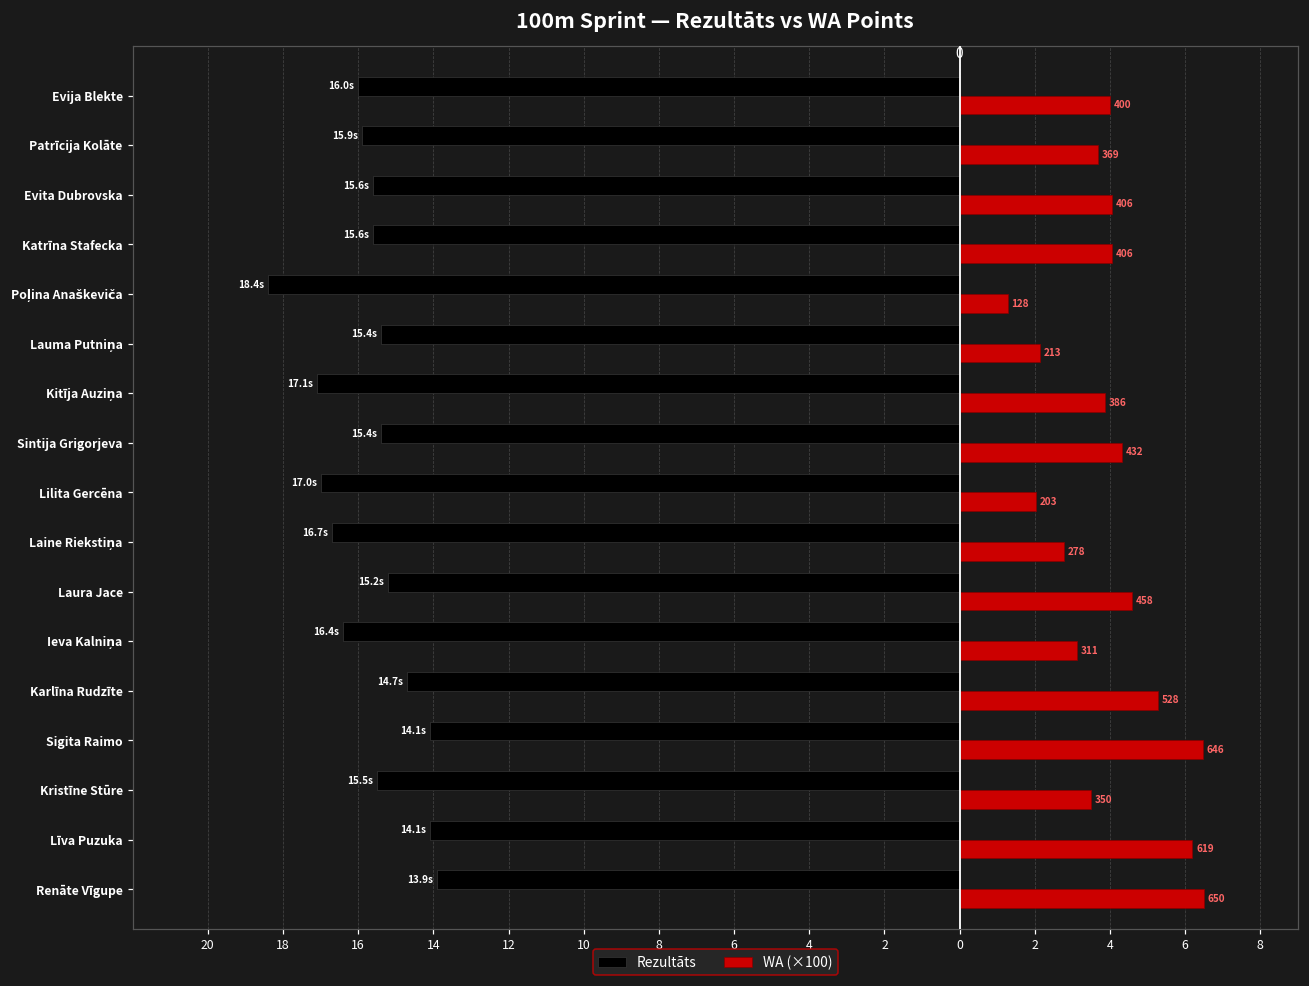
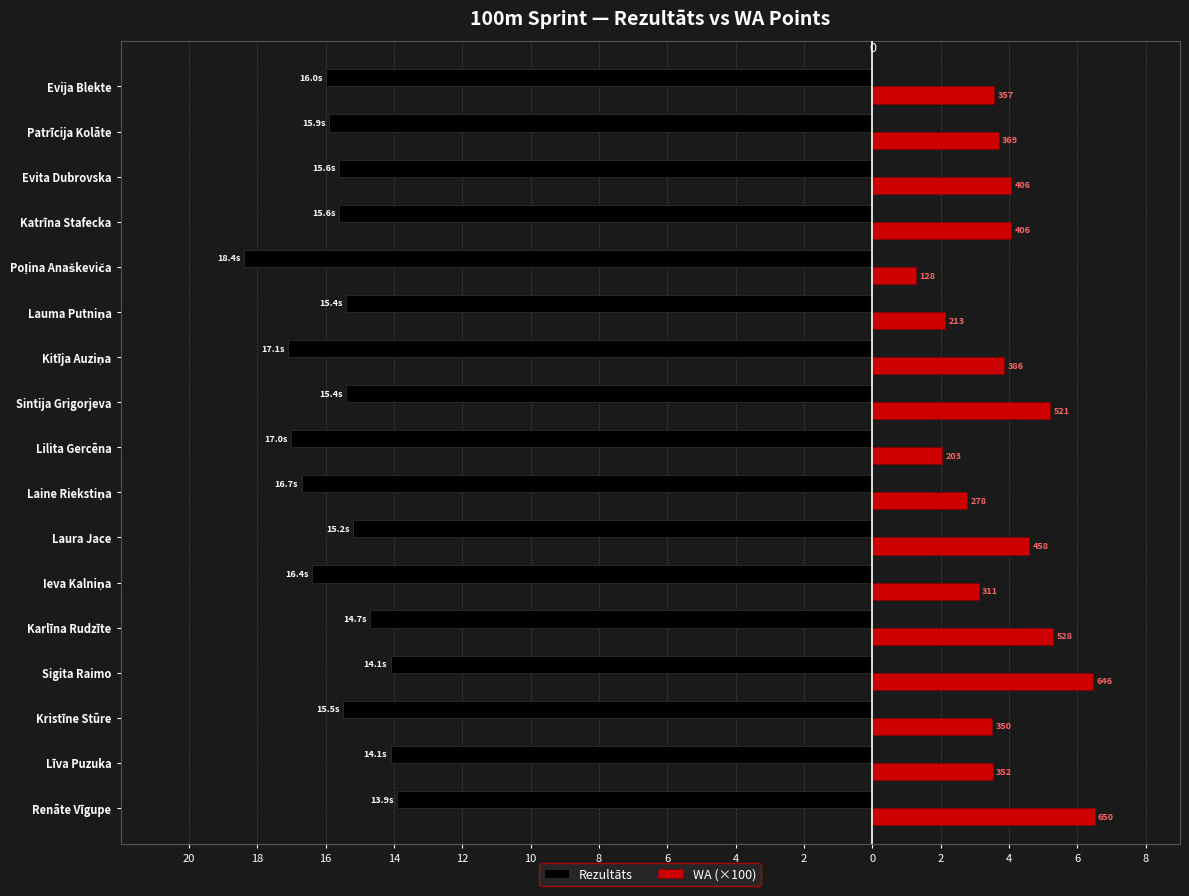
  {
    "WA (×100)": {
-     "Evija Blekte": 400,
-     "Sintija Grigorjeva": 432,
-     "Līva Puzuka": 619
+     "Evija Blekte": 357,
+     "Sintija Grigorjeva": 521,
+     "Līva Puzuka": 352
    }
  }
